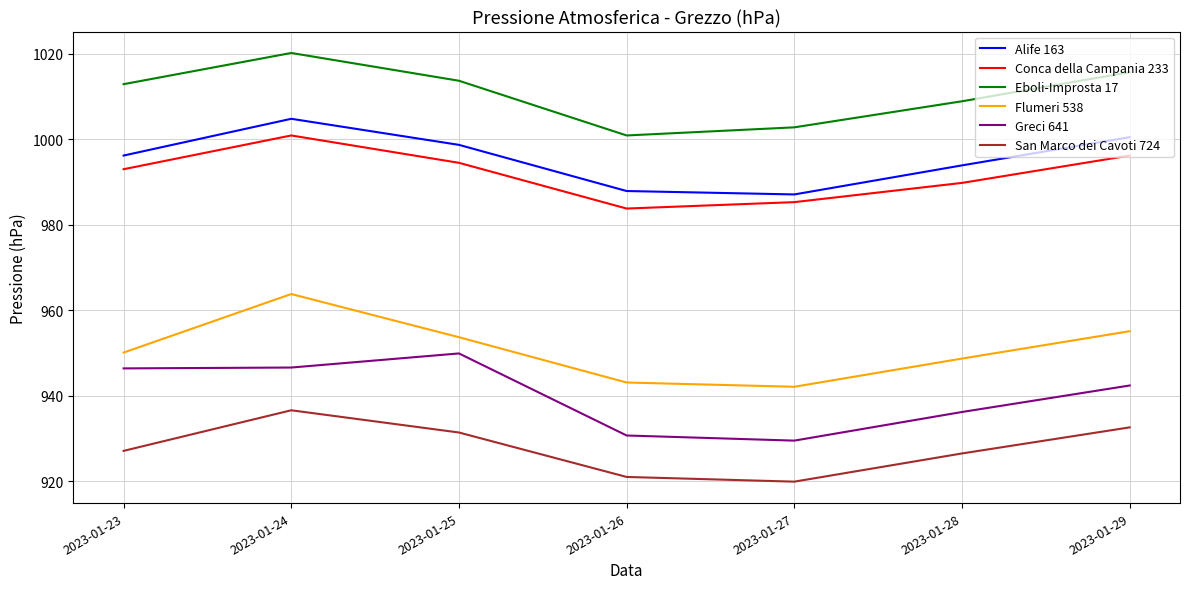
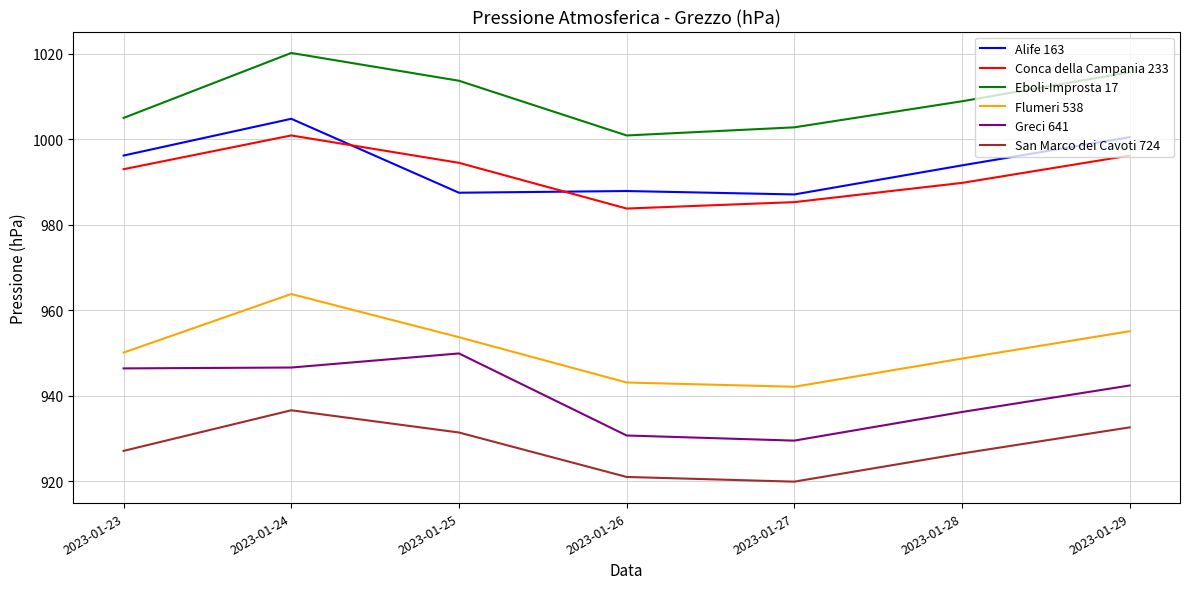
  {
    "Alife 163": {
      "2023-01-23": 996,
      "2023-01-24": 1005,
-     "2023-01-25": 999,
+     "2023-01-25": 988,
      "2023-01-26": 988,
      "2023-01-27": 987,
      "2023-01-28": 994
    },
    "Conca della Campania 233": {
      "2023-01-23": 993,
      "2023-01-24": 1001,
      "2023-01-25": 995,
      "2023-01-26": 984,
      "2023-01-27": 985,
      "2023-01-28": 990
    },
    "Eboli-Improsta 17": {
-     "2023-01-23": 1013,
+     "2023-01-23": 1005,
      "2023-01-24": 1020,
      "2023-01-25": 1014,
      "2023-01-26": 1001,
      "2023-01-27": 1003,
      "2023-01-28": 1009
    },
    "Flumeri 538": {
      "2023-01-23": 950,
      "2023-01-24": 964,
      "2023-01-25": 954,
      "2023-01-26": 943,
      "2023-01-27": 942,
      "2023-01-28": 949,
      "2023-01-29": 955
    },
    "Greci 641": {
      "2023-01-23": 946,
      "2023-01-24": 947,
      "2023-01-25": 950,
      "2023-01-26": 931,
      "2023-01-27": 930,
      "2023-01-28": 936,
      "2023-01-29": 942
    },
    "San Marco dei Cavoti 724": {
      "2023-01-23": 927,
      "2023-01-24": 937,
      "2023-01-25": 931,
      "2023-01-26": 921,
      "2023-01-27": 920,
      "2023-01-28": 927,
      "2023-01-29": 933
    }
  }
